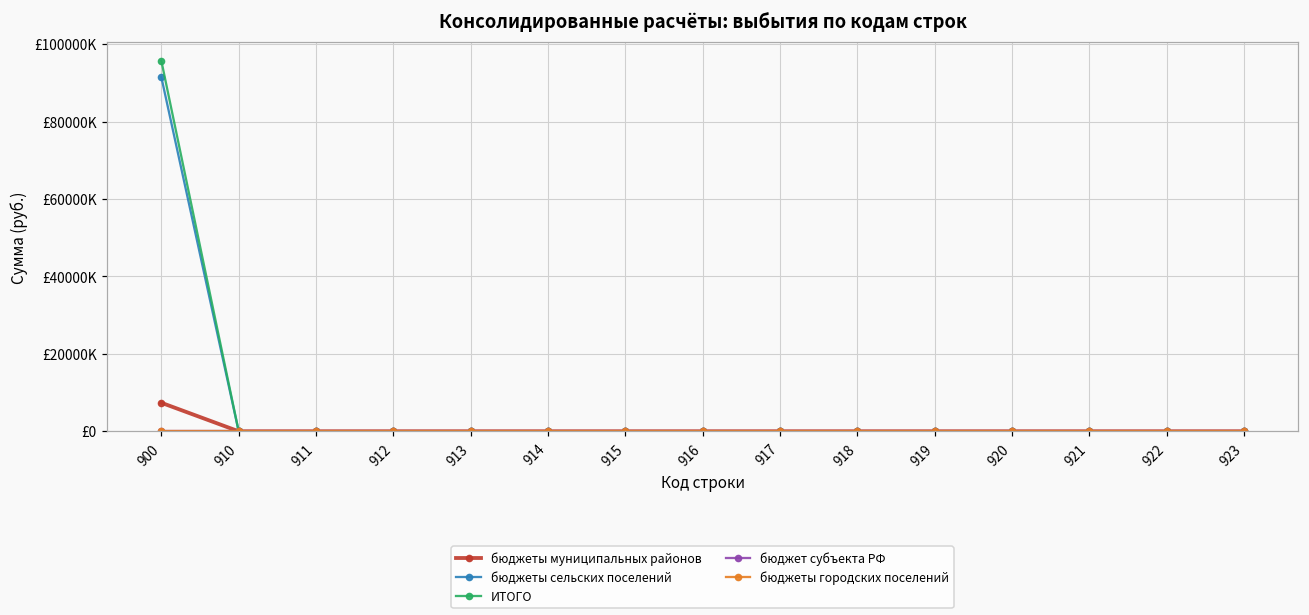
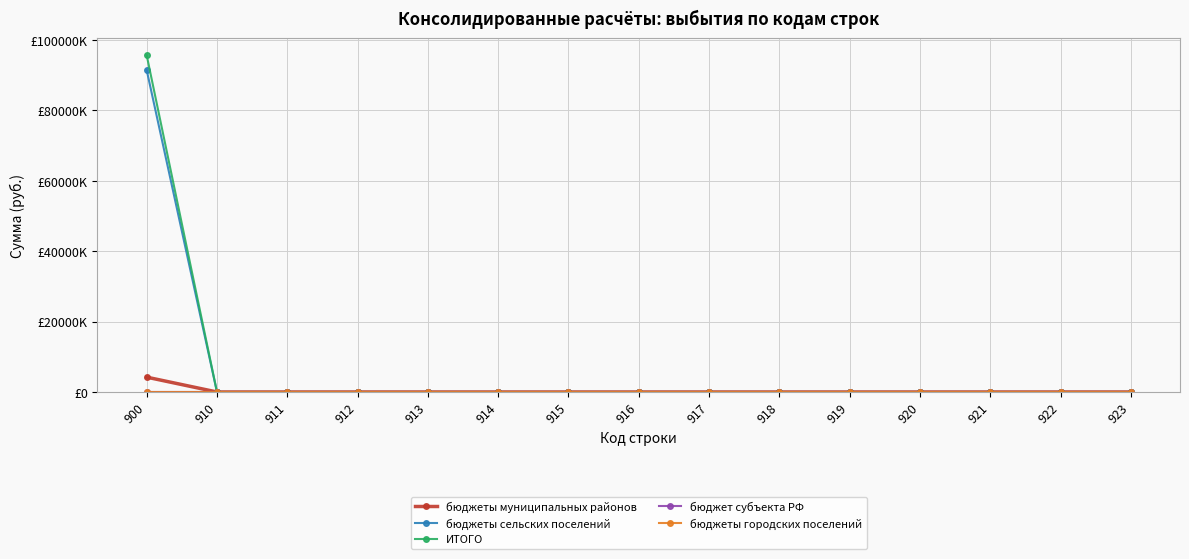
  {
    "бюджеты муниципальных районов": {
-     "900": "£7000000"
+     "900": "£4000000"
    },
    "бюджеты сельских поселений": {
      "900": "£91000000"
    },
    "ИТОГО": {
      "900": "£96000000"
    },
    "бюджеты городских поселений": {
      "900": "£0"
    }
  }
